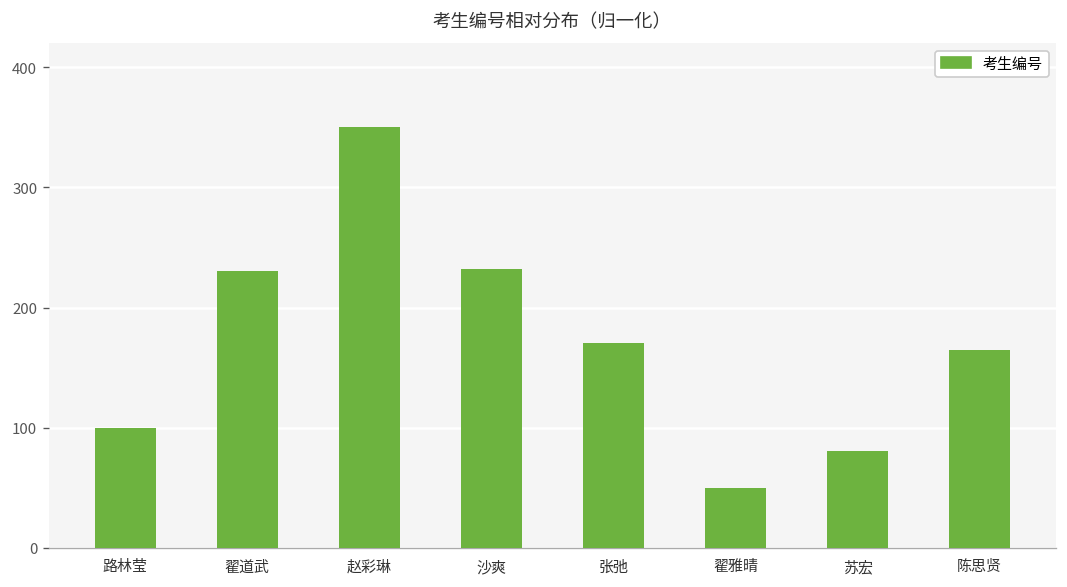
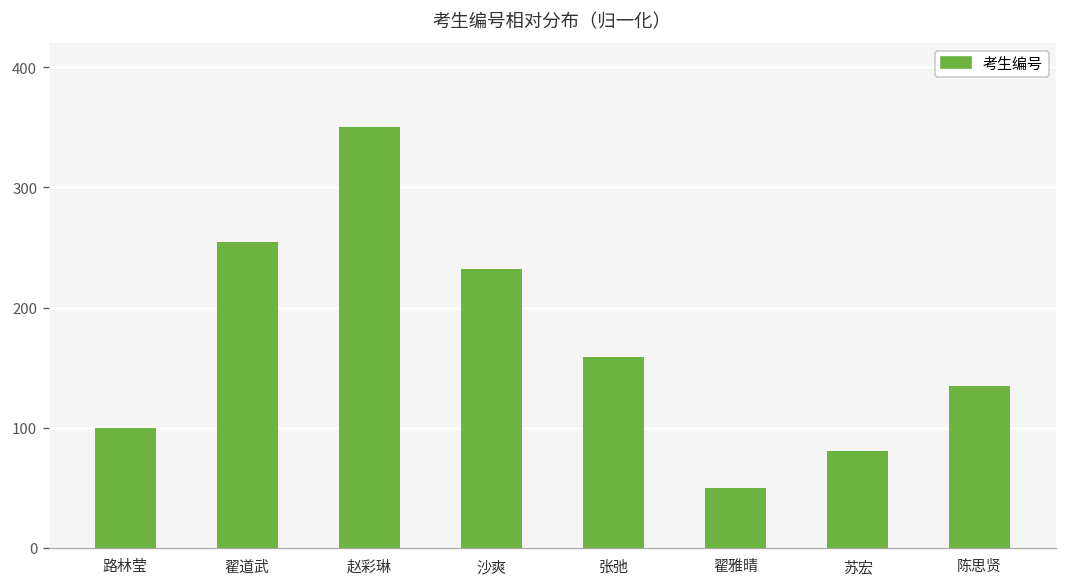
  {
    "路林莹": 100,
-   "翟道武": 231,
+   "翟道武": 255,
    "赵彩琳": 350,
    "沙爽": 232,
-   "张弛": 171,
+   "张弛": 159,
    "翟雅晴": 50,
    "苏宏": 80,
-   "陈思贤": 164
+   "陈思贤": 134
  }
